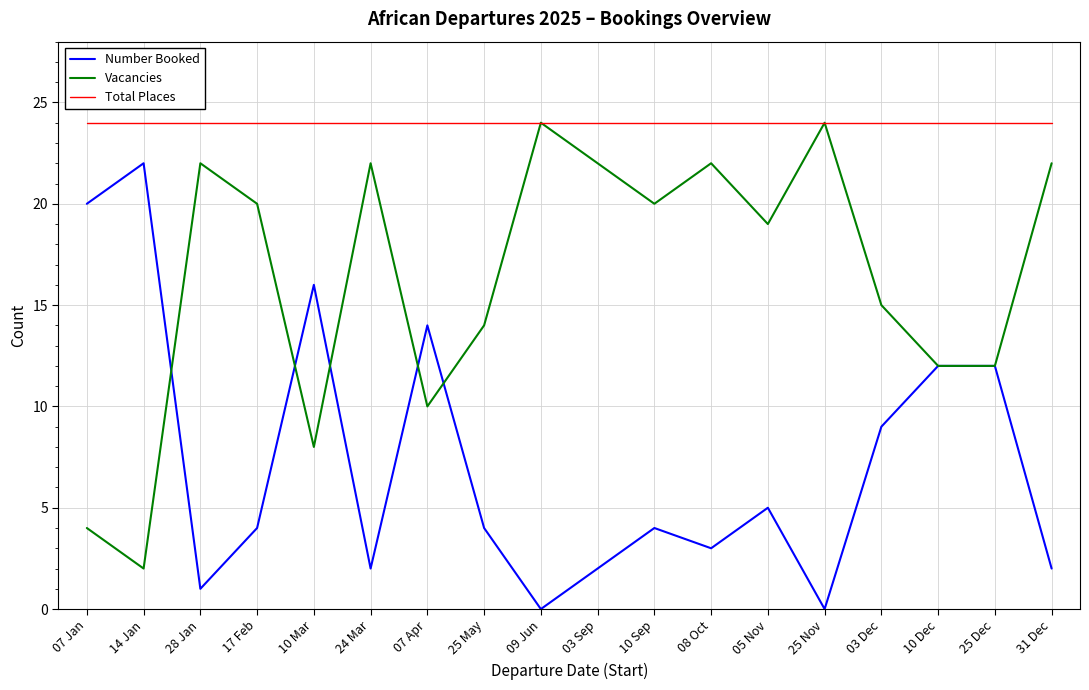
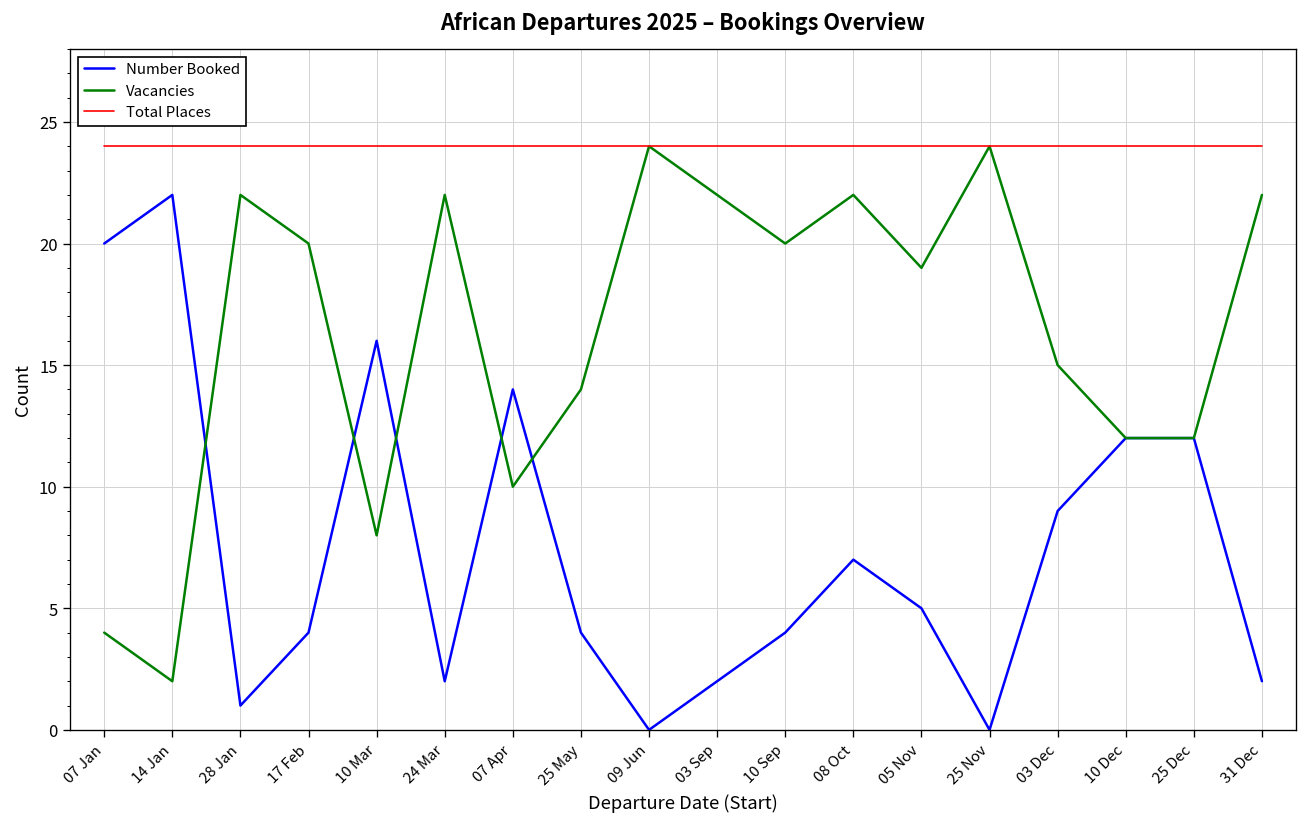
  {
    "Number Booked": {
      "07 Jan": 20,
      "14 Jan": 22,
      "28 Jan": 1,
      "17 Feb": 4,
      "10 Mar": 16,
      "24 Mar": 2,
      "07 Apr": 14,
      "25 May": 4,
      "09 Jun": 0,
      "03 Sep": 2,
      "10 Sep": 4,
-     "08 Oct": 3,
+     "08 Oct": 7,
      "05 Nov": 5,
      "25 Nov": 0,
      "03 Dec": 9,
      "31 Dec": 2
    },
    "Vacancies": {
      "07 Jan": 4,
      "14 Jan": 2,
      "28 Jan": 22,
      "17 Feb": 20,
      "10 Mar": 8,
      "24 Mar": 22,
      "07 Apr": 10,
      "25 May": 14,
      "03 Sep": 22,
      "10 Sep": 20,
      "08 Oct": 22,
      "05 Nov": 19,
      "03 Dec": 15,
      "31 Dec": 22
    },
    "Total Places": {
      "07 Jan": 24,
      "14 Jan": 24,
      "28 Jan": 24,
      "17 Feb": 24,
      "10 Mar": 24,
      "24 Mar": 24,
      "07 Apr": 24,
      "25 May": 24,
      "03 Sep": 24,
      "10 Sep": 24,
      "08 Oct": 24,
      "05 Nov": 24,
      "03 Dec": 24,
      "10 Dec": 24,
      "25 Dec": 24,
      "31 Dec": 24
    }
  }
